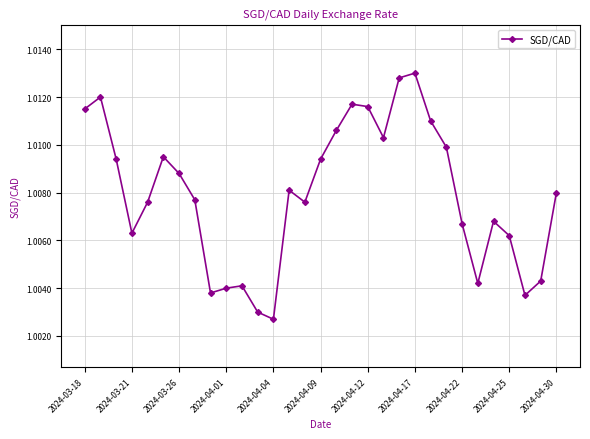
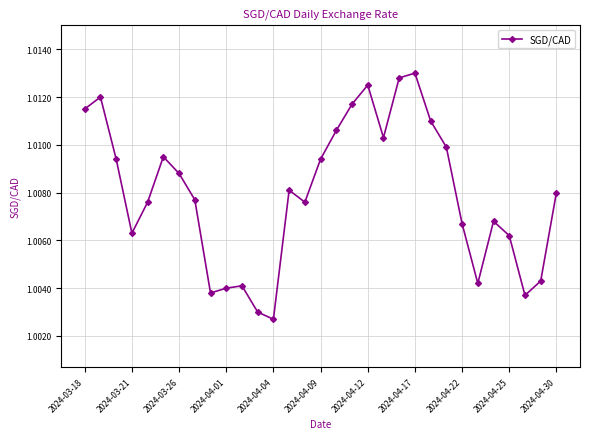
  {
    "2024-03-18": 1.0115,
    "2024-03-21": 1.0063,
    "2024-03-26": 1.0088,
    "2024-04-01": 1.0040,
    "2024-04-04": 1.0027,
    "2024-04-09": 1.0094,
-   "2024-04-12": 1.0116,
+   "2024-04-12": 1.0125,
    "2024-04-17": 1.0130,
    "2024-04-22": 1.0067,
    "2024-04-25": 1.0062,
    "2024-04-30": 1.0080
  }
